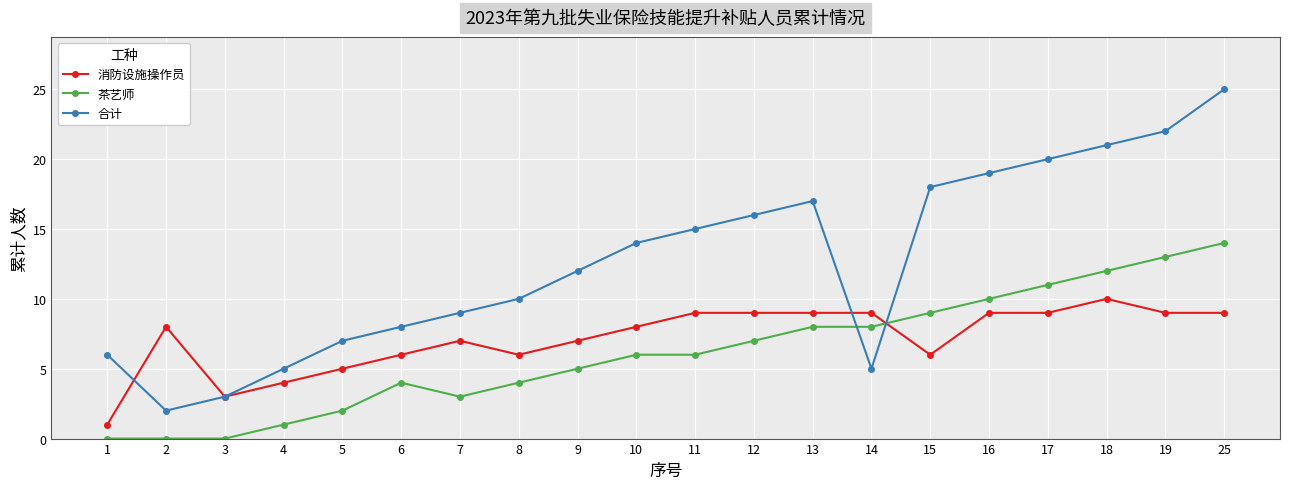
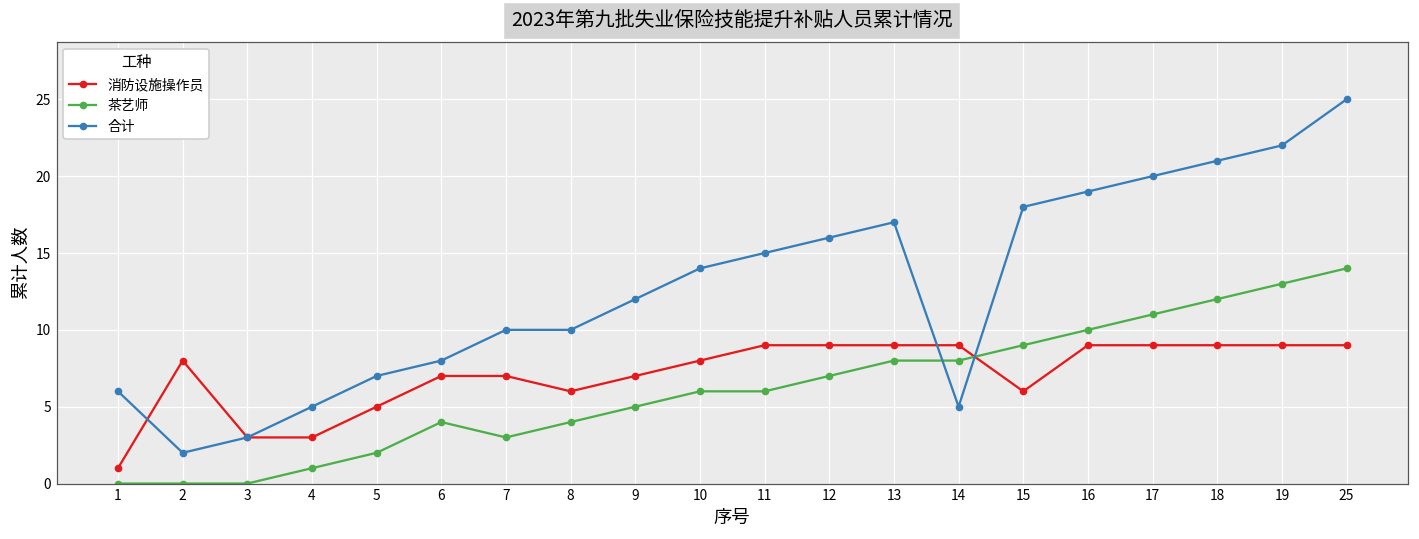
  {
    "消防设施操作员": {
      "1": 1,
      "2": 8,
-     "4": 4,
+     "4": 3,
      "5": 5,
-     "6": 6,
+     "6": 7,
      "7": 7,
      "8": 6,
      "9": 7,
      "10": 8,
      "11": 9,
      "12": 9,
      "13": 9,
      "14": 9,
      "15": 6,
      "16": 9,
      "17": 9,
-     "18": 10,
+     "18": 9,
      "19": 9,
      "25": 9
    },
    "茶艺师": {
      "1": 0,
      "2": 0,
      "3": 0,
      "4": 1,
      "5": 2,
      "6": 4,
      "7": 3,
      "8": 4,
      "9": 5,
      "10": 6,
      "11": 6,
      "12": 7,
      "13": 8,
      "14": 8,
      "15": 9,
      "16": 10,
      "17": 11,
      "18": 12,
      "19": 13,
      "25": 14
    },
    "合计": {
      "1": 6,
      "2": 2,
      "4": 5,
      "5": 7,
      "6": 8,
-     "7": 9,
+     "7": 10,
      "8": 10,
      "9": 12,
      "10": 14,
      "11": 15,
      "12": 16,
      "13": 17,
      "14": 5,
      "15": 18,
      "16": 19,
      "17": 20,
      "18": 21,
      "19": 22,
      "25": 25
    }
  }
